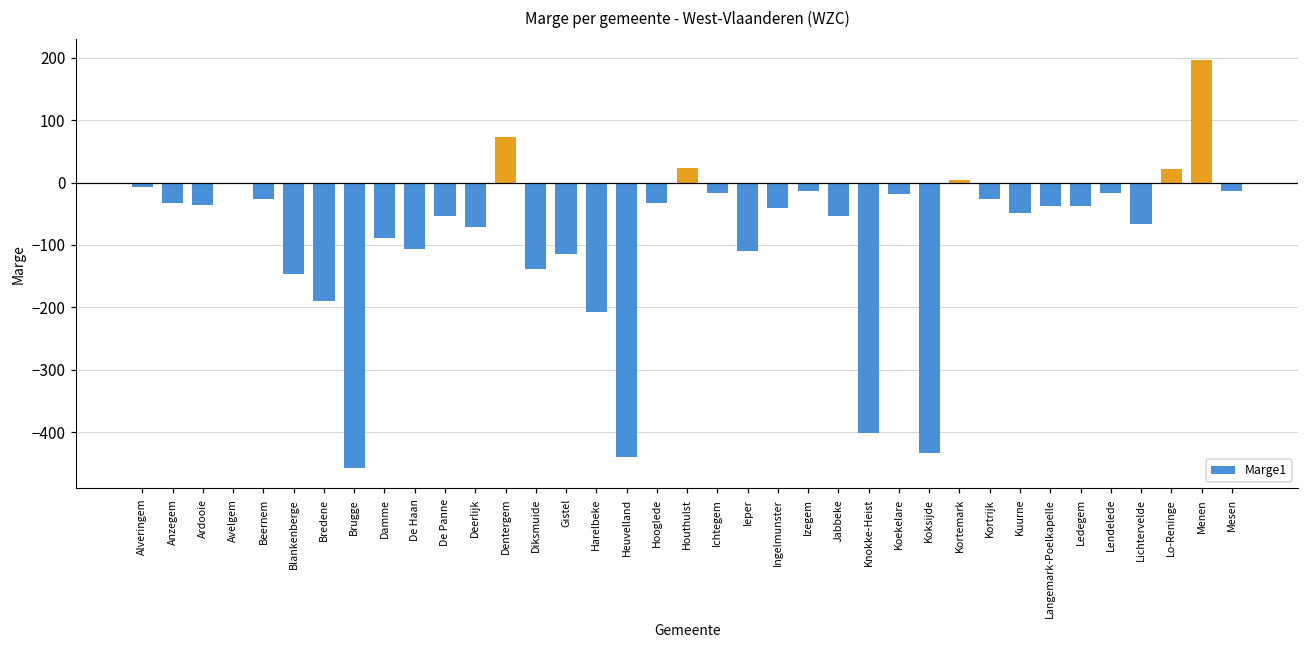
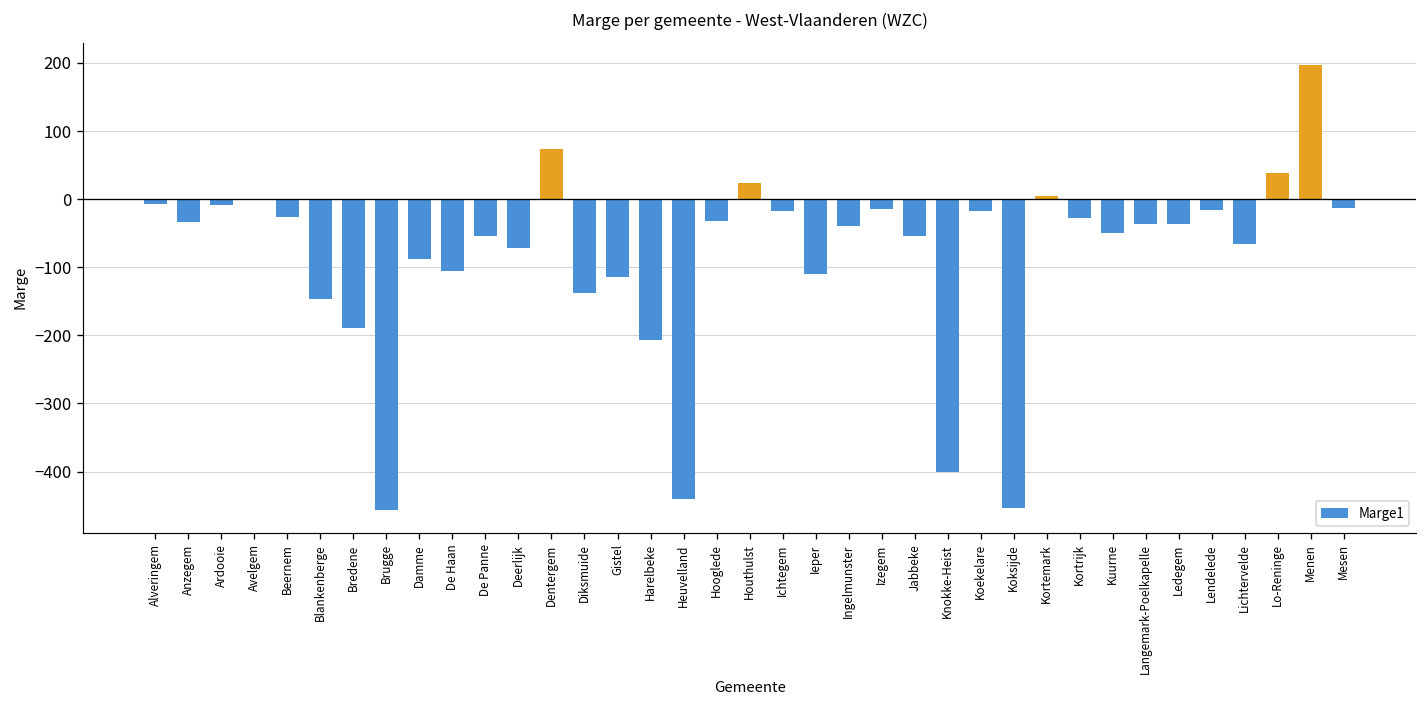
  {
    "Alveringem": -10,
    "Anzegem": -30,
-   "Ardooie": -40,
+   "Ardooie": -10,
    "Avelgem": 0,
    "Beernem": -30,
    "Blankenberge": -150,
    "Bredene": -190,
    "Brugge": -460,
    "Damme": -90,
    "De Haan": -110,
    "De Panne": -50,
    "Deerlijk": -70,
    "Dentergem": 70,
    "Diksmuide": -140,
    "Gistel": -120,
    "Harelbeke": -210,
    "Heuvelland": -440,
    "Hooglede": -30,
    "Houthulst": 20,
    "Ichtegem": -20,
    "Ieper": -110,
    "Ingelmunster": -40,
    "Izegem": -10,
    "Jabbeke": -50,
    "Knokke-Heist": -400,
    "Koekelare": -20,
-   "Koksijde": -430,
+   "Koksijde": -450,
    "Kortrijk": -30,
    "Kuurne": -50,
    "Langemark-Poelkapelle": -40,
    "Ledegem": -40,
    "Lendelede": -20,
    "Lichtervelde": -70,
-   "Lo-Reninge": 20,
+   "Lo-Reninge": 40,
    "Menen": 200,
    "Mesen": -10
  }
